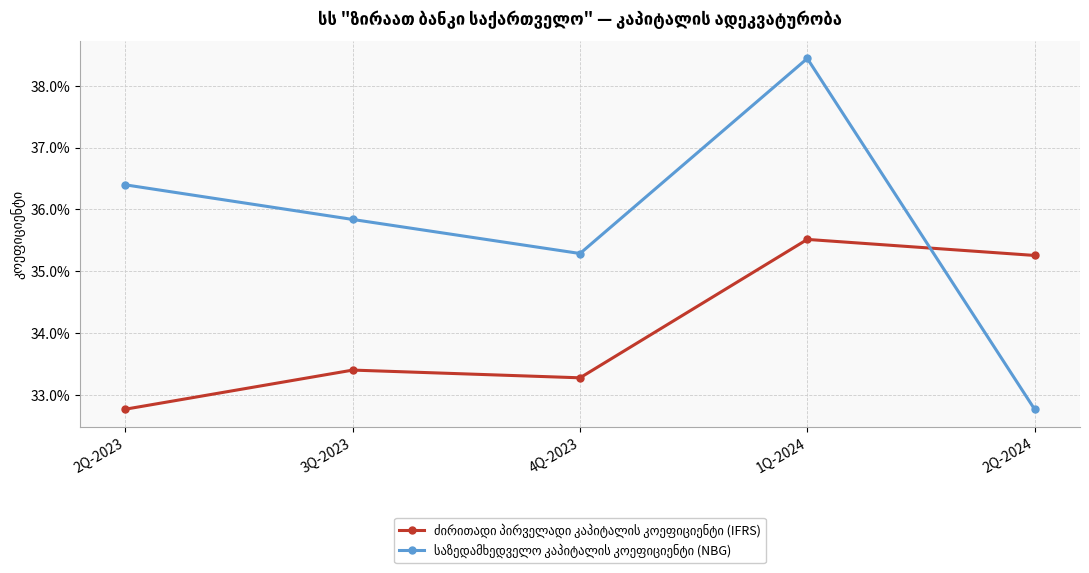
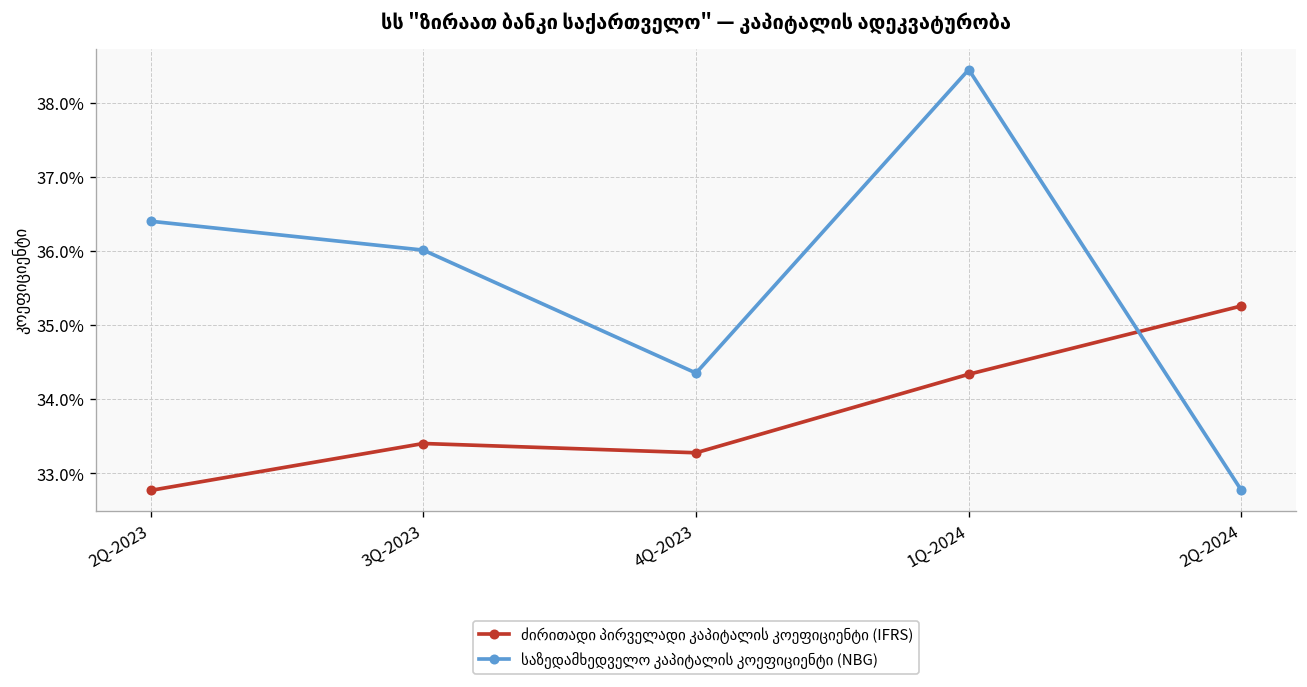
  {
    "ძირითადი პირველადი კაპიტალის კოეფიციენტი (IFRS)": {
      "2Q-2023": "32.8%",
      "3Q-2023": "33.4%",
      "4Q-2023": "33.3%",
-     "1Q-2024": "35.5%",
+     "1Q-2024": "34.3%",
      "2Q-2024": "35.3%"
    },
    "საზედამხედველო კაპიტალის კოეფიციენტი (NBG)": {
      "2Q-2023": "36.4%",
-     "3Q-2023": "35.8%",
-     "4Q-2023": "35.3%",
+     "3Q-2023": "36.0%",
+     "4Q-2023": "34.4%",
      "1Q-2024": "38.4%",
      "2Q-2024": "32.8%"
    }
  }
